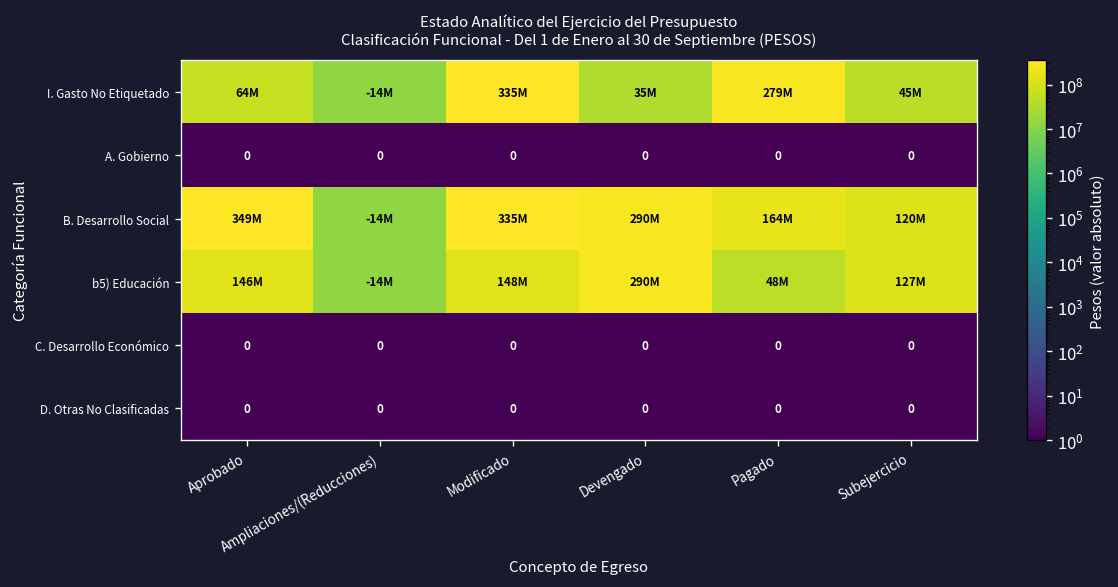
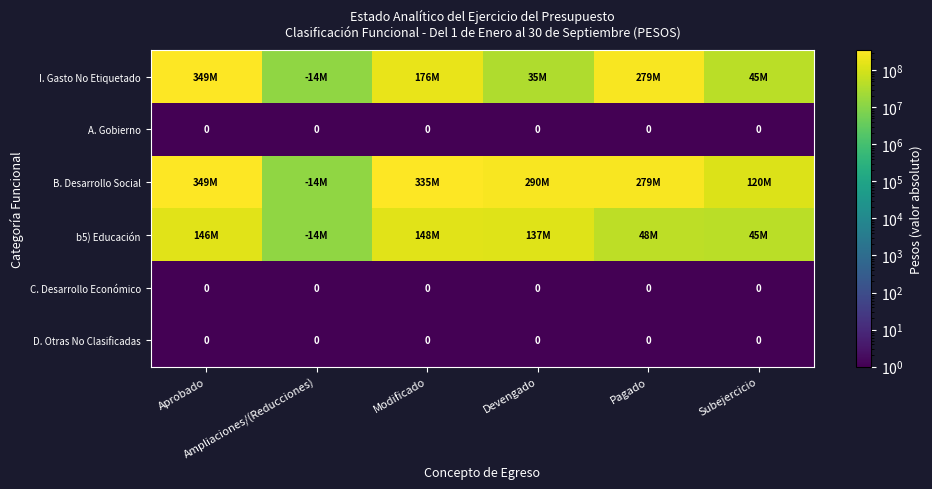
  {
    "I. Gasto No Etiquetado": {
-     "Aprobado": "64M",
+     "Aprobado": "349M",
      "Ampliaciones/(Reducciones)": "-14M",
-     "Modificado": "335M",
+     "Modificado": "176M",
      "Devengado": "35M",
      "Pagado": "279M",
      "Subejercicio": "45M"
    },
    "A. Gobierno": {
      "Aprobado": "0",
      "Ampliaciones/(Reducciones)": "0",
      "Modificado": "0",
      "Devengado": "0",
      "Pagado": "0",
      "Subejercicio": "0"
    },
    "B. Desarrollo Social": {
      "Aprobado": "349M",
      "Ampliaciones/(Reducciones)": "-14M",
      "Modificado": "335M",
      "Devengado": "290M",
-     "Pagado": "164M",
+     "Pagado": "279M",
      "Subejercicio": "120M"
    },
    "b5) Educación": {
      "Aprobado": "146M",
      "Ampliaciones/(Reducciones)": "-14M",
      "Modificado": "148M",
-     "Devengado": "290M",
+     "Devengado": "137M",
      "Pagado": "48M",
-     "Subejercicio": "127M"
+     "Subejercicio": "45M"
    },
    "C. Desarrollo Económico": {
      "Aprobado": "0",
      "Ampliaciones/(Reducciones)": "0",
      "Modificado": "0",
      "Devengado": "0",
      "Pagado": "0",
      "Subejercicio": "0"
    },
    "D. Otras No Clasificadas": {
      "Aprobado": "0",
      "Ampliaciones/(Reducciones)": "0",
      "Modificado": "0",
      "Devengado": "0",
      "Pagado": "0",
      "Subejercicio": "0"
    }
  }
